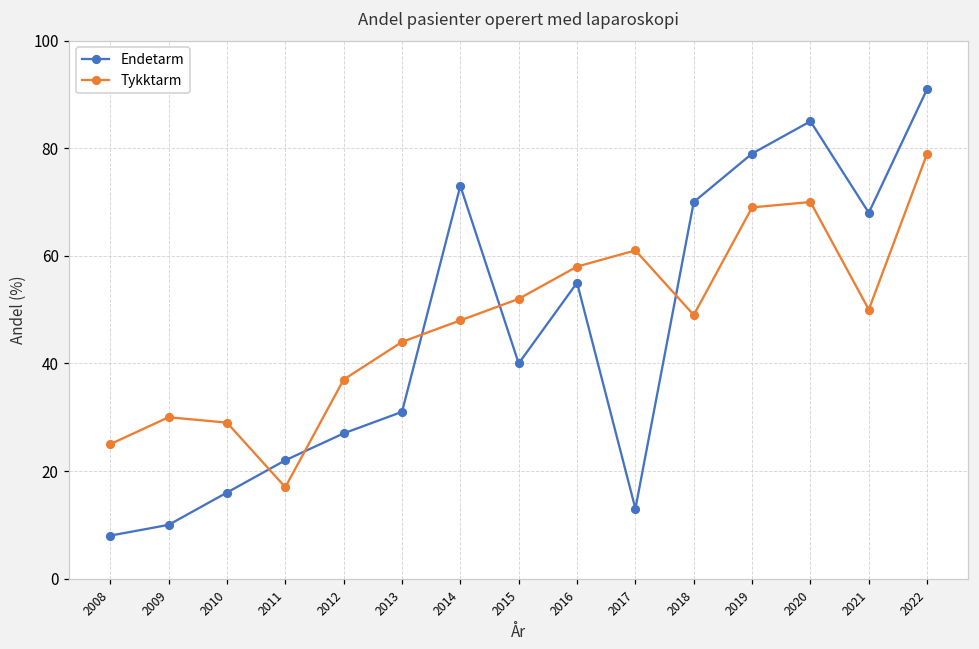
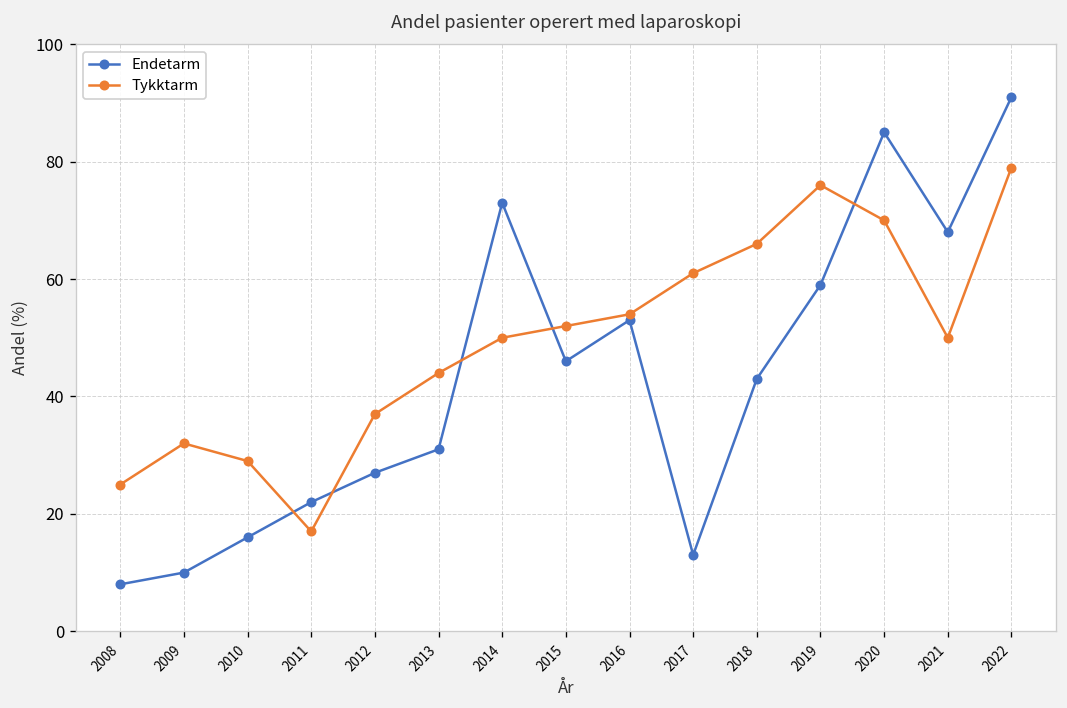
  {
    "Endetarm": {
      "2008": 8,
      "2009": 10,
      "2010": 16,
      "2011": 22,
      "2012": 27,
      "2013": 31,
      "2014": 73,
-     "2015": 40,
-     "2016": 55,
+     "2015": 46,
+     "2016": 53,
      "2017": 13,
-     "2018": 70,
-     "2019": 79,
+     "2018": 43,
+     "2019": 59,
      "2020": 85,
      "2021": 68,
      "2022": 91
    },
    "Tykktarm": {
      "2008": 25,
-     "2009": 30,
+     "2009": 32,
      "2010": 29,
      "2011": 17,
      "2012": 37,
      "2013": 44,
-     "2014": 48,
+     "2014": 50,
      "2015": 52,
-     "2016": 58,
+     "2016": 54,
      "2017": 61,
-     "2018": 49,
-     "2019": 69,
+     "2018": 66,
+     "2019": 76,
      "2020": 70,
      "2021": 50,
      "2022": 79
    }
  }
